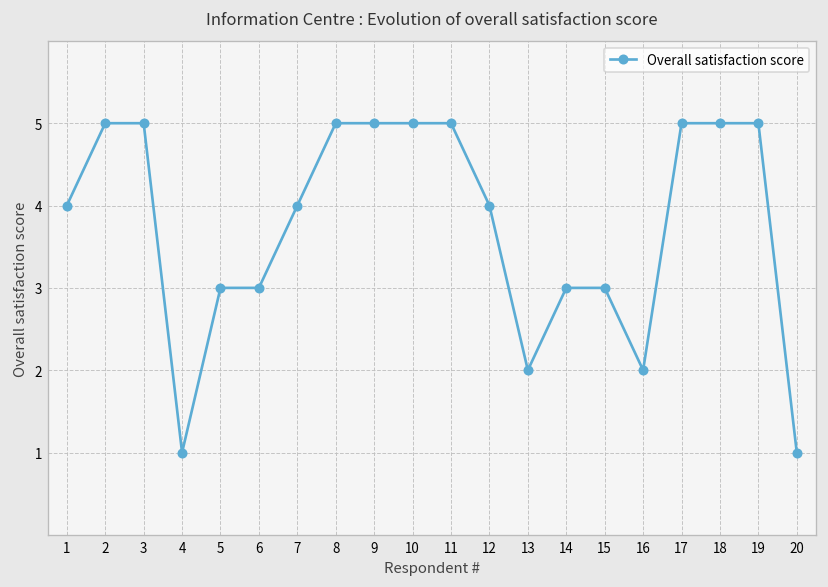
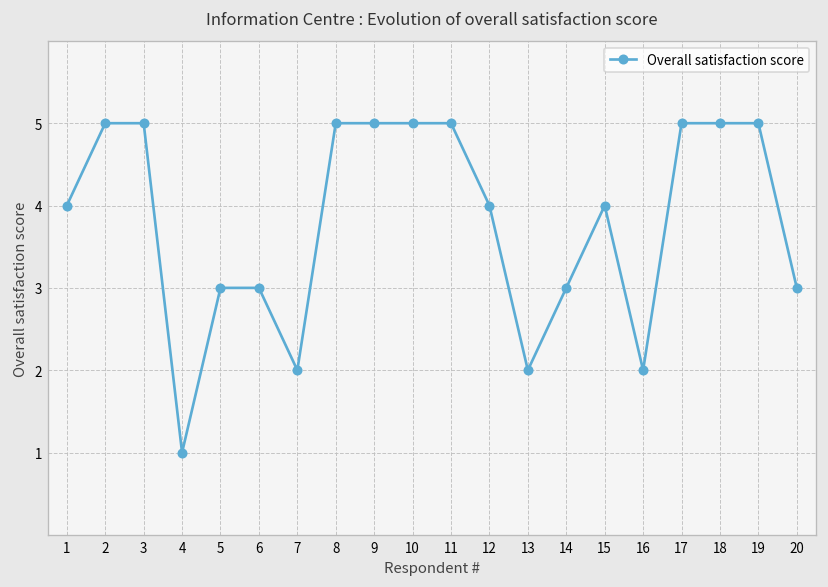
  {
    "1": 4,
    "2": 5,
    "3": 5,
    "4": 1,
    "5": 3,
    "6": 3,
-   "7": 4,
+   "7": 2,
    "8": 5,
    "9": 5,
    "10": 5,
    "11": 5,
    "12": 4,
    "13": 2,
    "14": 3,
-   "15": 3,
+   "15": 4,
    "16": 2,
    "17": 5,
    "18": 5,
    "19": 5,
-   "20": 1
+   "20": 3
  }
